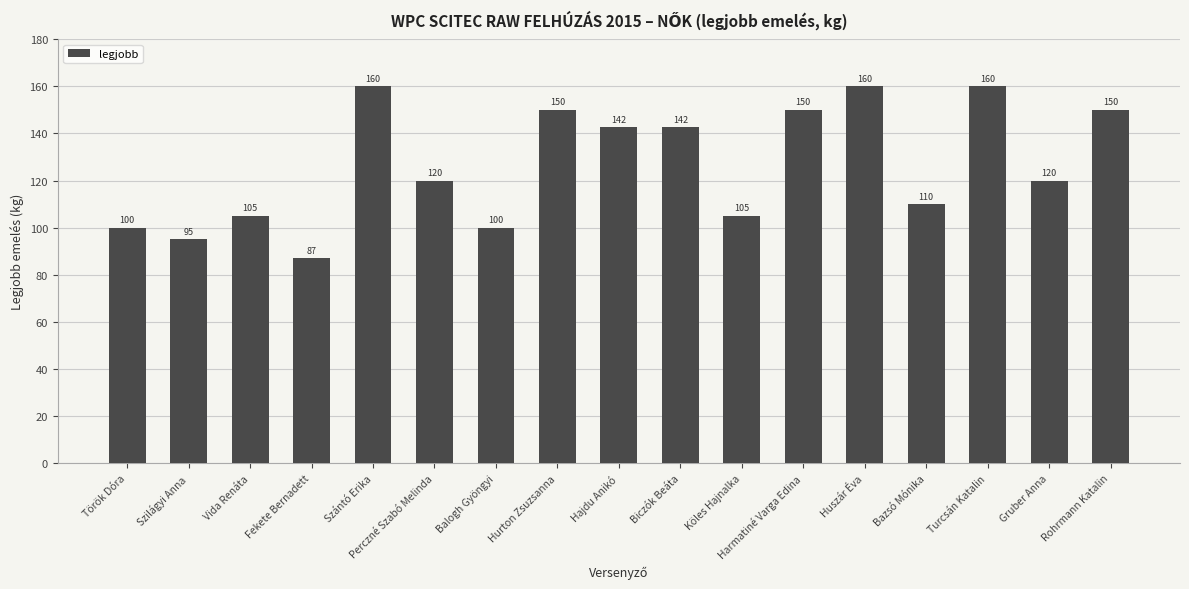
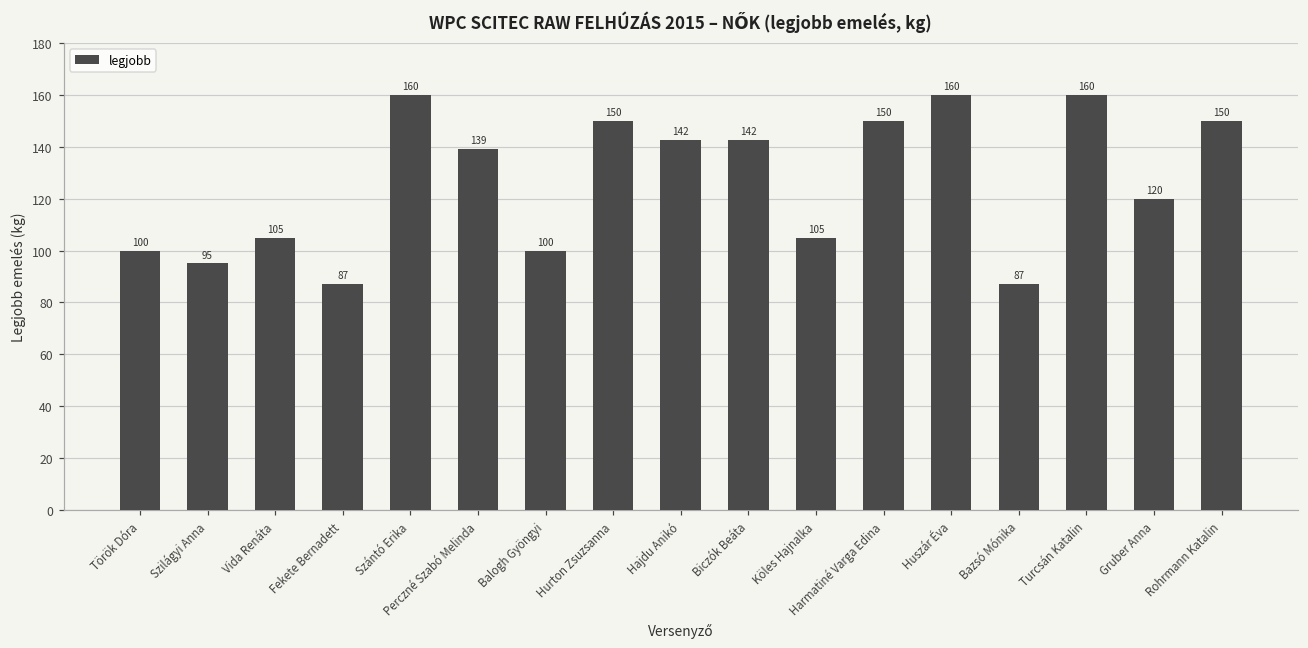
  {
    "Török Dóra": 100,
    "Szilágyi Anna": 95,
    "Vida Renáta": 105,
    "Fekete Bernadett": 87,
    "Szántó Erika": 160,
-   "Perczné Szabó Melinda": 120,
+   "Perczné Szabó Melinda": 139,
    "Balogh Gyöngyi": 100,
    "Hurton Zsuzsanna": 150,
    "Hajdu Anikó": 142,
    "Biczók Beáta": 142,
    "Köles Hajnalka": 105,
    "Harmatiné Varga Edina": 150,
    "Huszár Éva": 160,
-   "Bazsó Mónika": 110,
+   "Bazsó Mónika": 87,
    "Turcsán Katalin": 160,
    "Gruber Anna": 120,
    "Rohrmann Katalin": 150
  }
